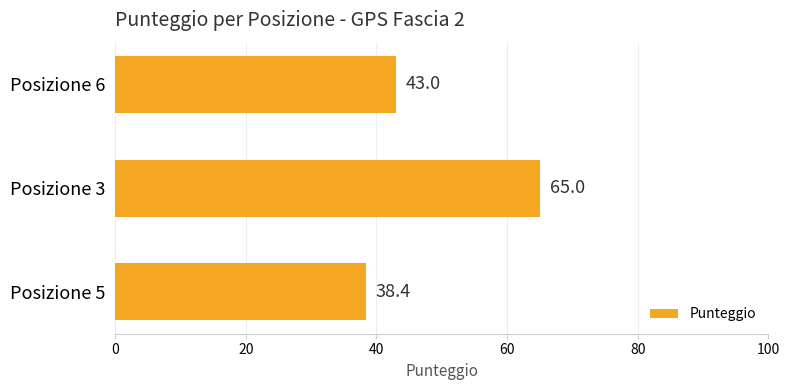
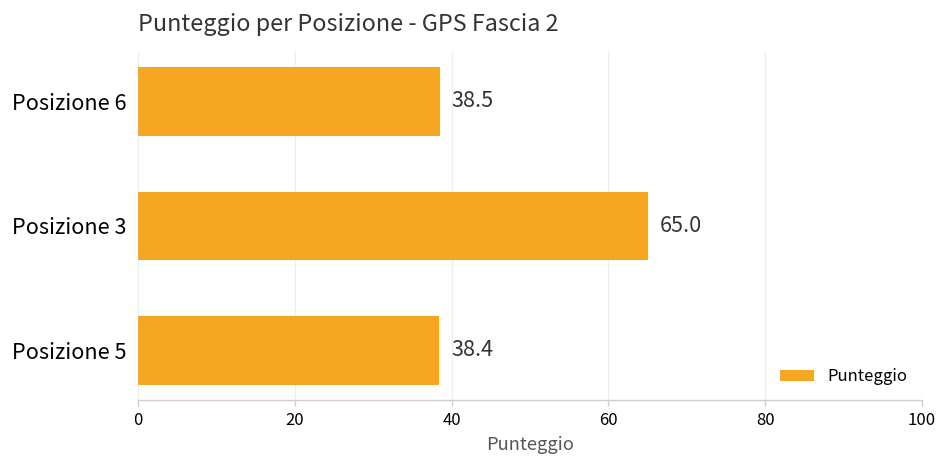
  {
-   "Posizione 6": 43.0,
+   "Posizione 6": 38.5,
    "Posizione 3": 65.0,
    "Posizione 5": 38.4
  }
